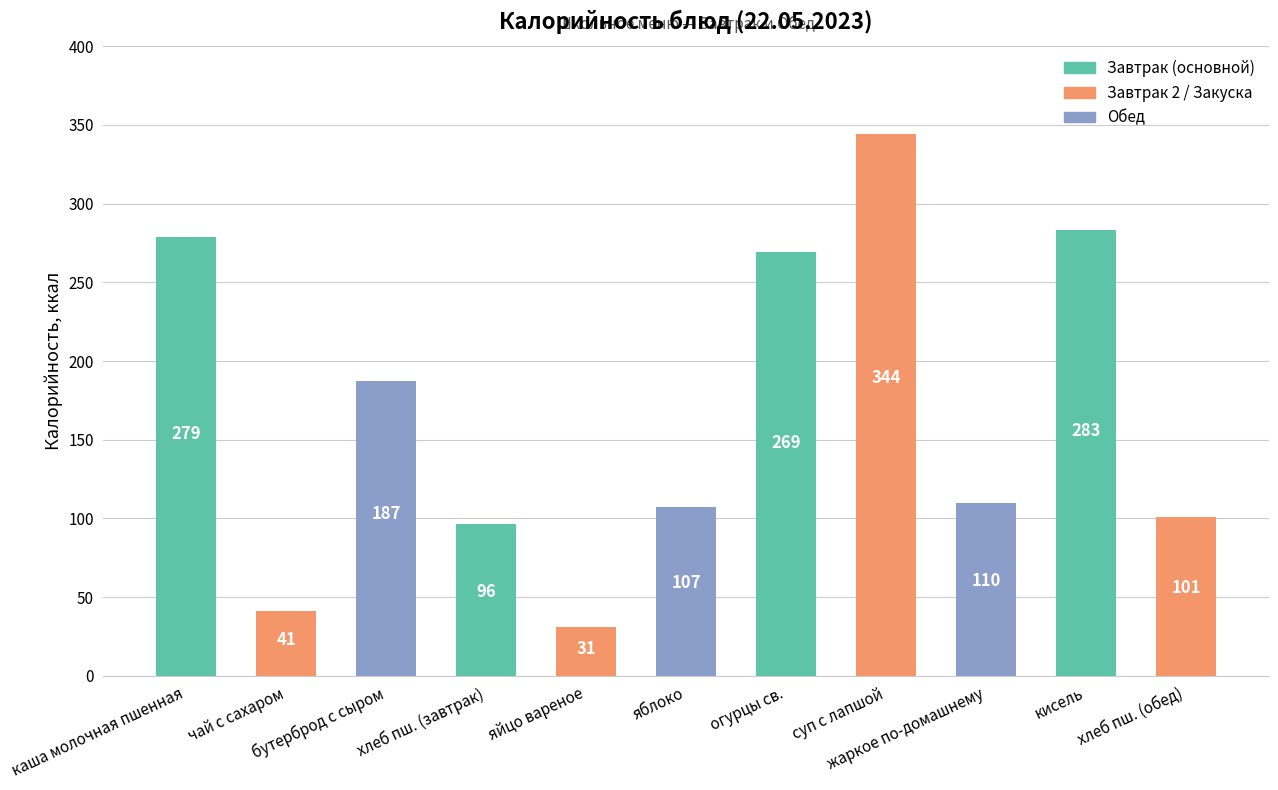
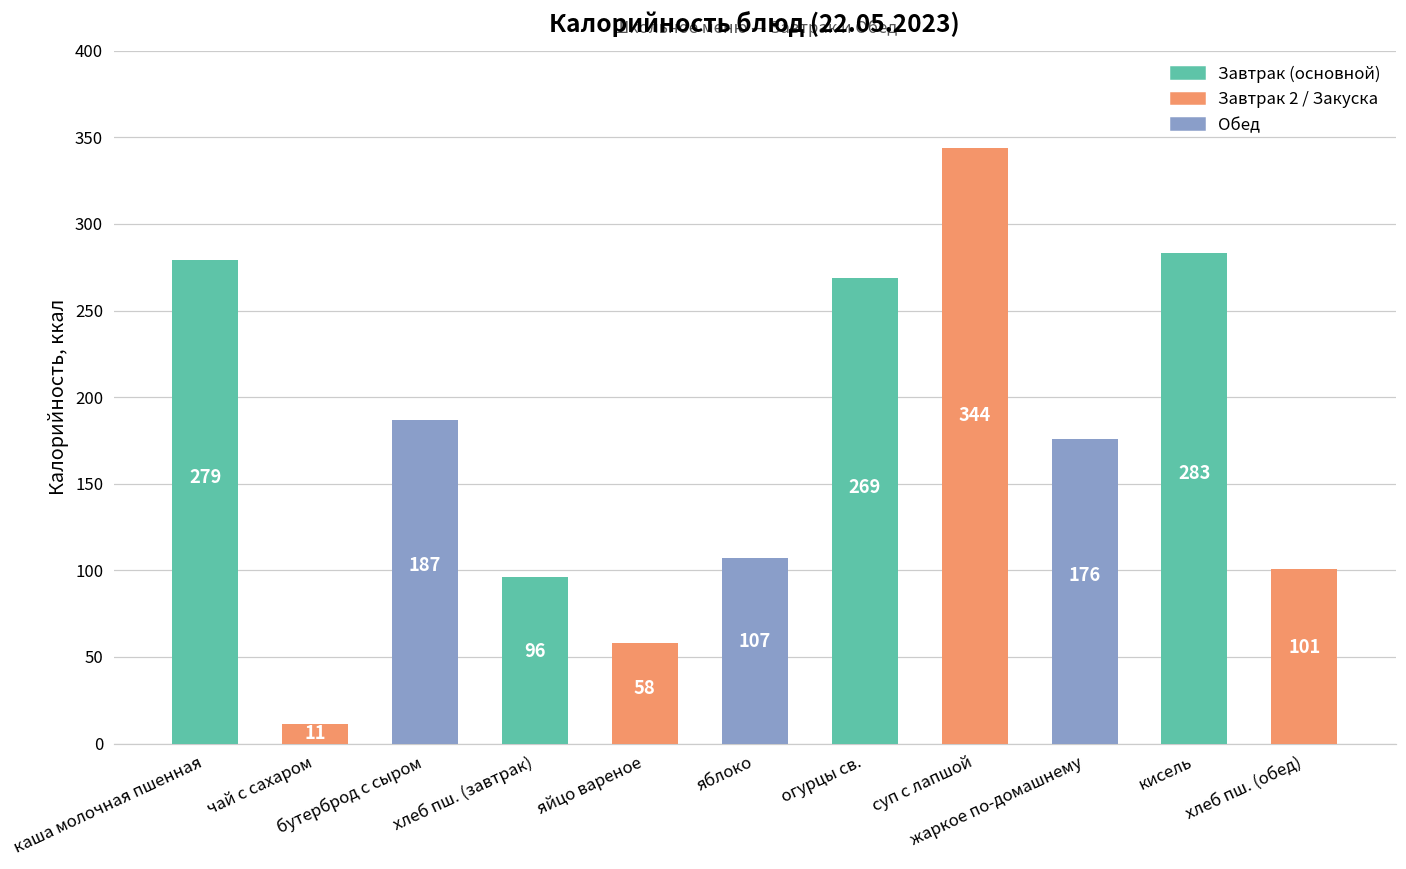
  {
    "каша молочная пшенная": 279,
-   "чай с сахаром": 41,
+   "чай с сахаром": 11,
    "бутерброд с сыром": 187,
    "хлеб пш. (завтрак)": 96,
-   "яйцо вареное": 31,
+   "яйцо вареное": 58,
    "яблоко": 107,
    "огурцы св.": 269,
    "суп с лапшой": 344,
-   "жаркое по-домашнему": 110,
+   "жаркое по-домашнему": 176,
    "кисель": 283,
    "хлеб пш. (обед)": 101
  }
